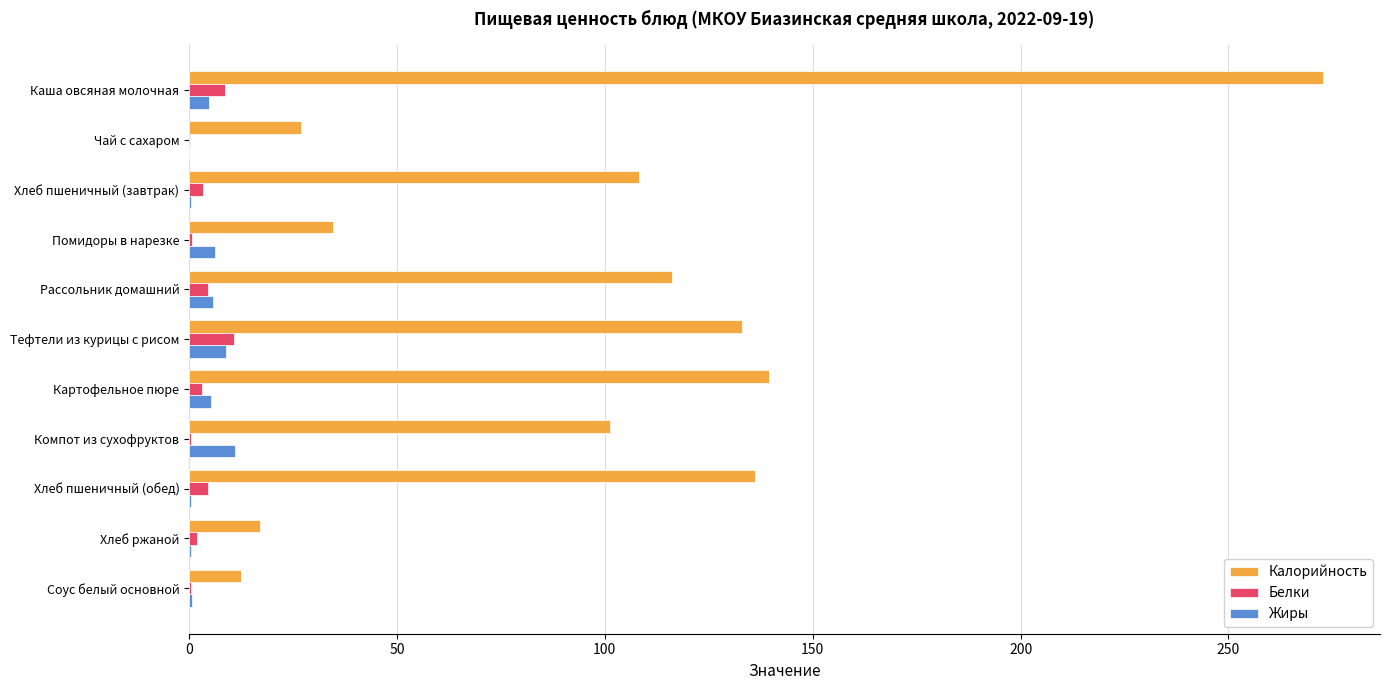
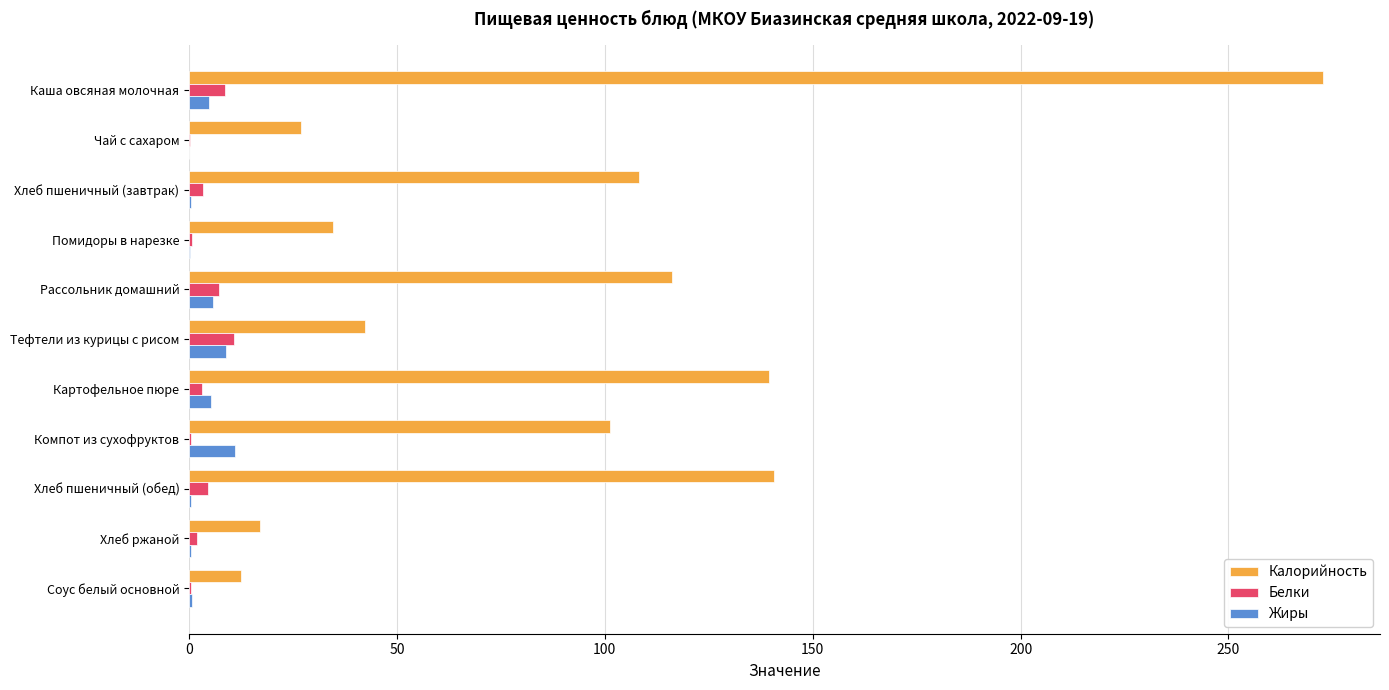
  {
    "Калорийность": {
      "Каша овсяная молочная": 273,
      "Чай с сахаром": 27,
      "Хлеб пшеничный (завтрак)": 108,
      "Помидоры в нарезке": 35,
      "Рассольник домашний": 116,
-     "Тефтели из курицы с рисом": 133,
+     "Тефтели из курицы с рисом": 42,
      "Картофельное пюре": 139,
      "Компот из сухофруктов": 101,
-     "Хлеб пшеничный (обед)": 136,
+     "Хлеб пшеничный (обед)": 141,
      "Хлеб ржаной": 17,
      "Соус белый основной": 13
    },
    "Белки": {
      "Каша овсяная молочная": 9,
      "Хлеб пшеничный (завтрак)": 3,
      "Помидоры в нарезке": 1,
-     "Рассольник домашний": 5,
+     "Рассольник домашний": 7,
      "Тефтели из курицы с рисом": 11,
      "Картофельное пюре": 3,
      "Хлеб пшеничный (обед)": 5,
      "Хлеб ржаной": 2
    },
    "Жиры": {
      "Каша овсяная молочная": 5,
      "Чай с сахаром": 0,
-     "Помидоры в нарезке": 6,
+     "Помидоры в нарезке": 0,
      "Рассольник домашний": 6,
      "Тефтели из курицы с рисом": 9,
      "Картофельное пюре": 5,
      "Компот из сухофруктов": 11,
      "Соус белый основной": 1
    }
  }
